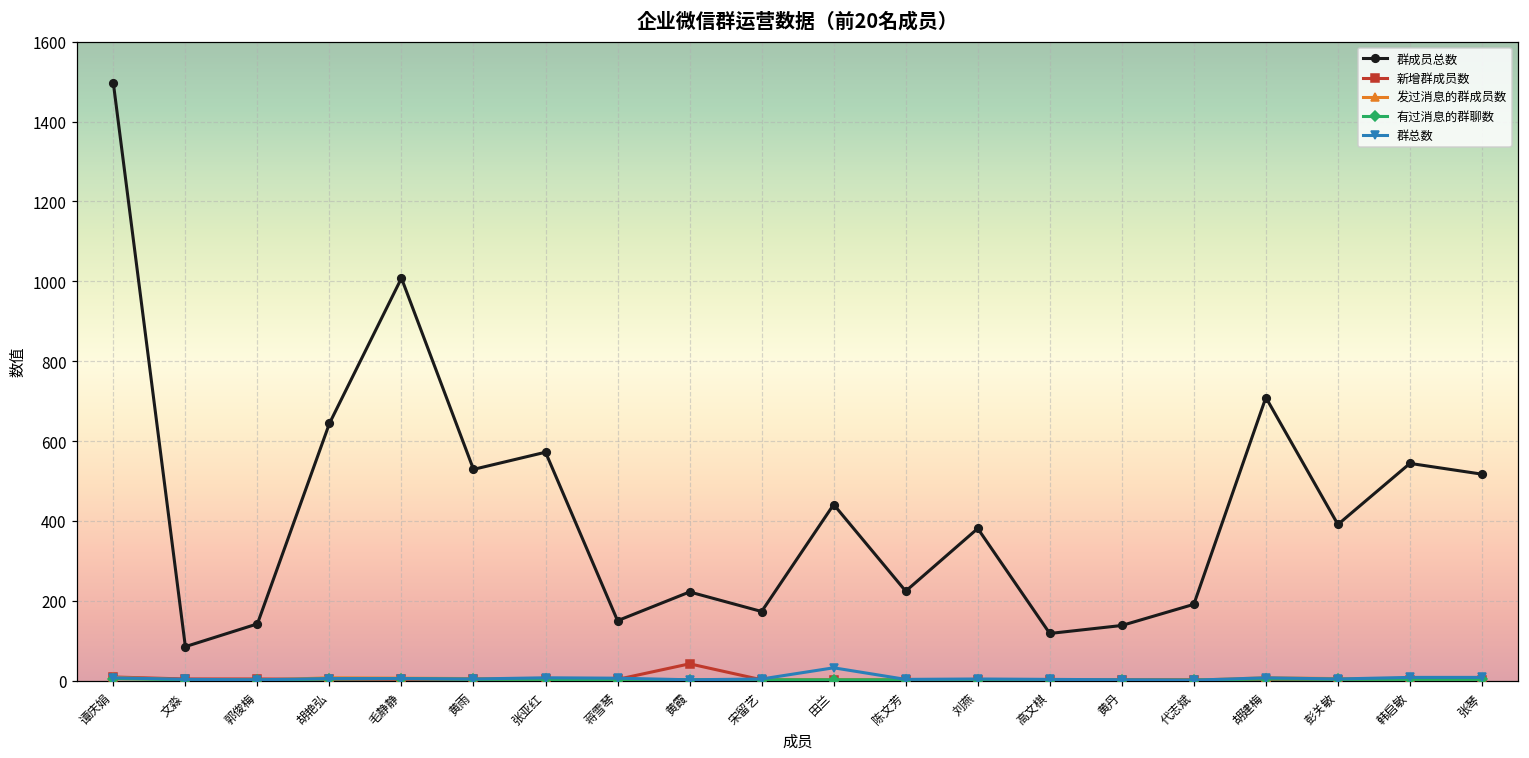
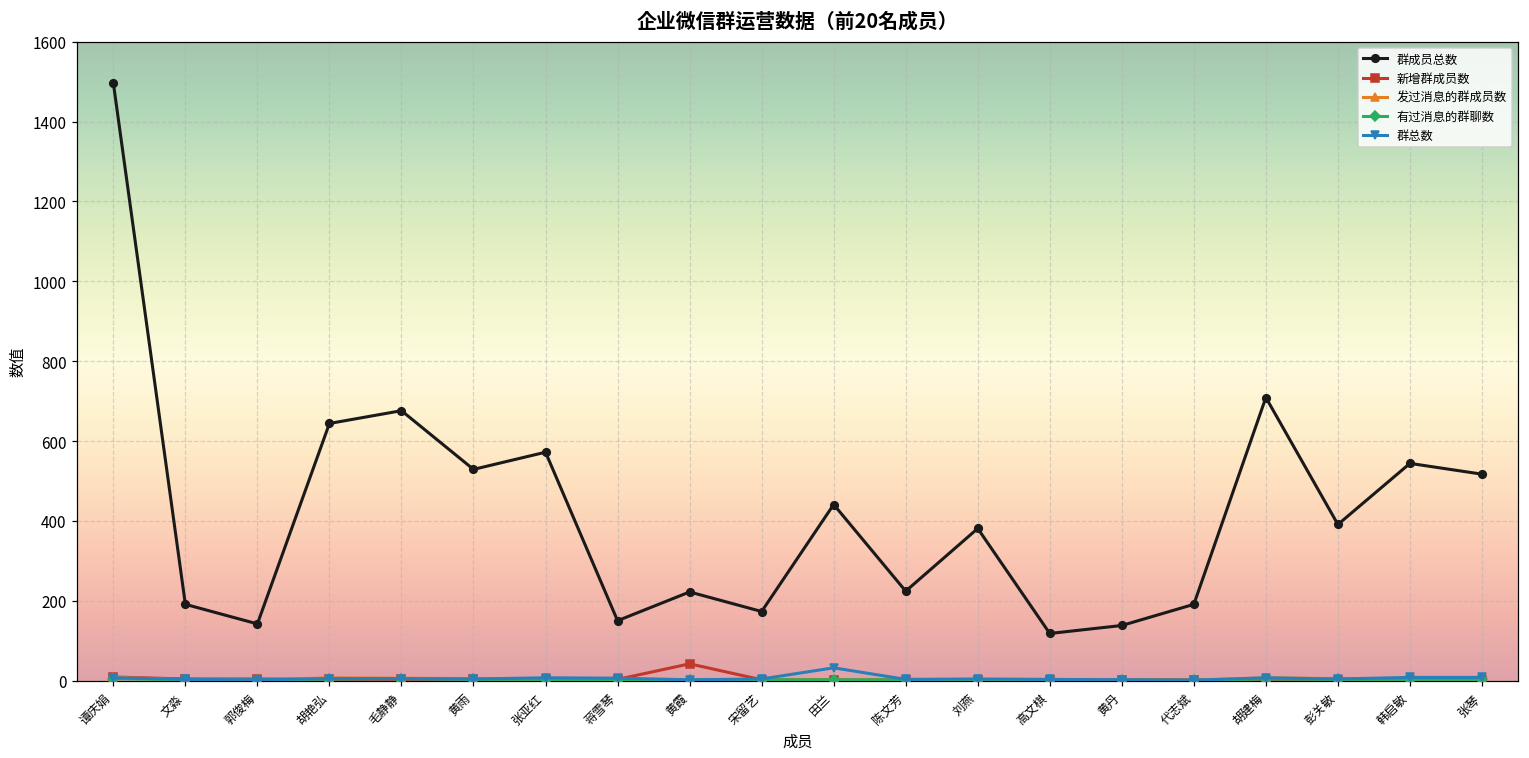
  {
    "群成员总数": {
      "谭庆娟": 1500,
-     "文淼": 90,
+     "文淼": 190,
      "郭俊梅": 140,
      "胡艳弘": 640,
-     "毛静静": 1010,
+     "毛静静": 680,
      "黄雨": 530,
      "张亚红": 570,
      "蒋雪琴": 150,
      "黄霞": 220,
      "宋留艺": 170,
      "田兰": 440,
      "陈文芳": 220,
      "刘燕": 380,
      "高文棋": 120,
      "黄丹": 140,
      "代志斌": 190,
      "胡建梅": 710,
      "彭关敏": 390,
      "韩启敏": 540,
      "张琴": 520
    },
    "新增群成员数": {
      "黄霞": 40
    },
    "群总数": {
      "田兰": 30
    }
  }
